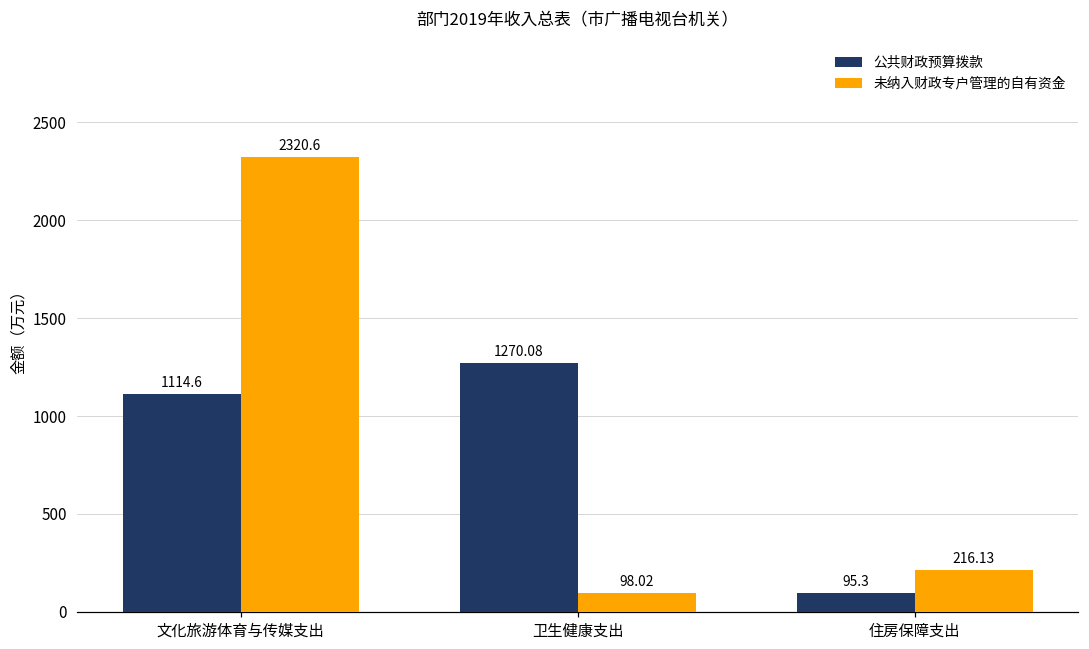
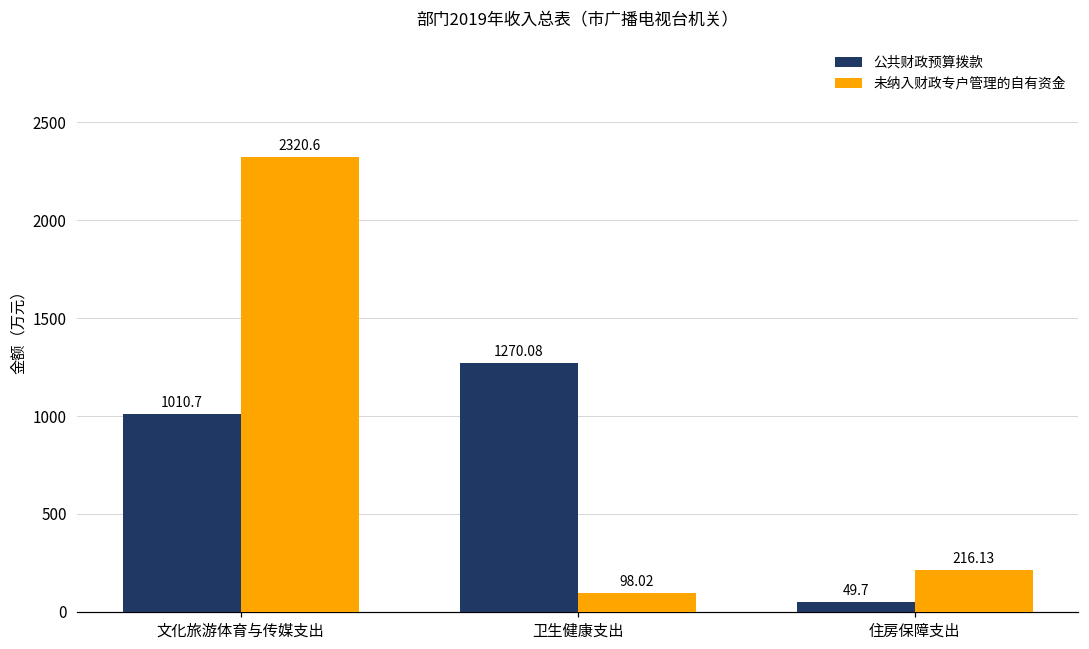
  {
    "公共财政预算拨款": {
-     "文化旅游体育与传媒支出": 1114.6,
+     "文化旅游体育与传媒支出": 1010.7,
      "卫生健康支出": 1270.08,
-     "住房保障支出": 95.3
+     "住房保障支出": 49.7
    },
    "未纳入财政专户管理的自有资金": {
      "文化旅游体育与传媒支出": 2320.6,
      "卫生健康支出": 98.02,
      "住房保障支出": 216.13
    }
  }
